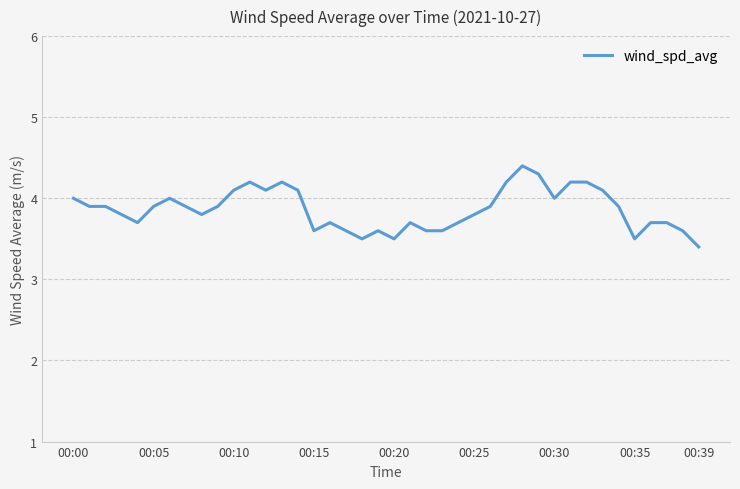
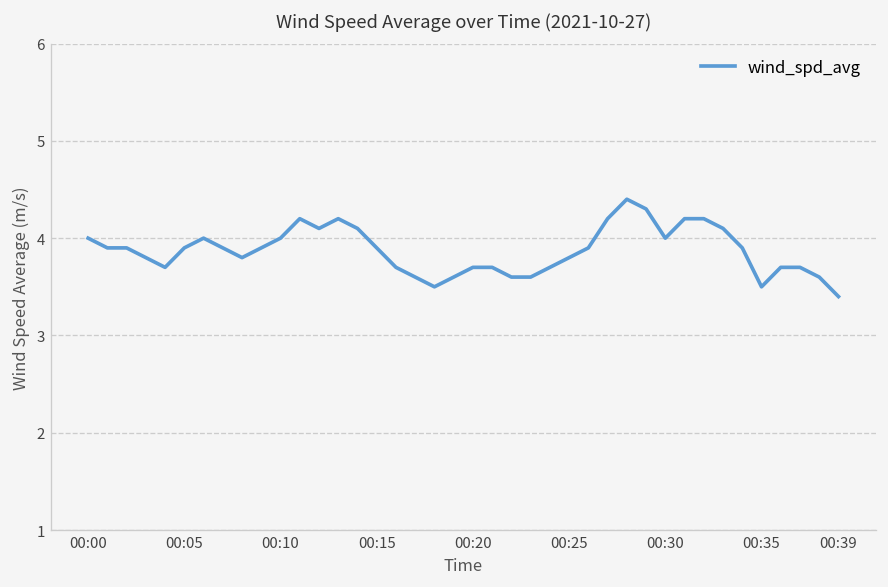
  {
    "00:00": 4.0,
    "00:05": 3.9,
-   "00:10": 4.1,
-   "00:15": 3.6,
-   "00:20": 3.5,
+   "00:10": 4.0,
+   "00:15": 3.9,
+   "00:20": 3.7,
    "00:25": 3.8,
    "00:30": 4.0,
    "00:35": 3.5,
    "00:39": 3.4
  }
